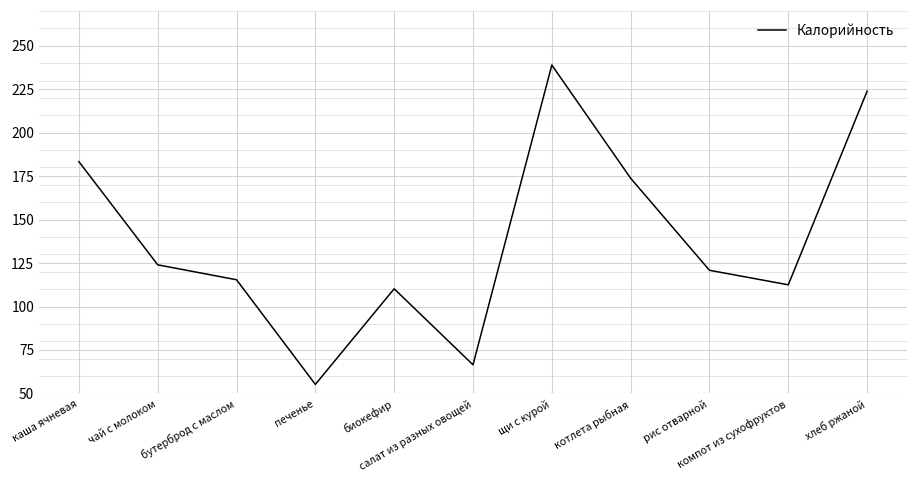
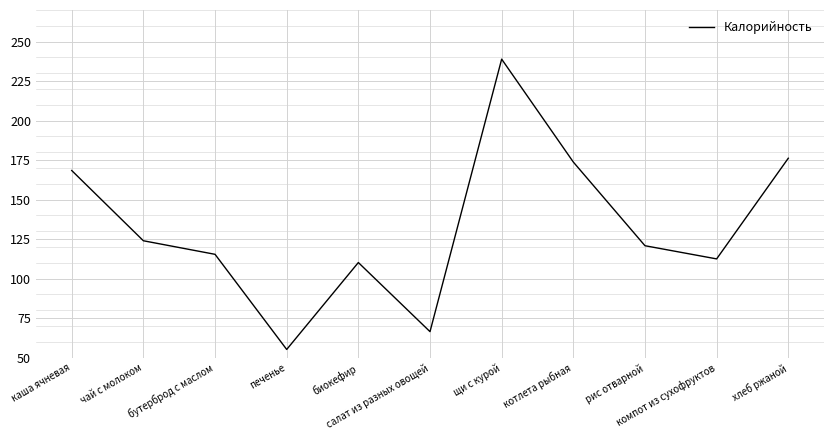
  {
-   "каша ячневая": 183,
+   "каша ячневая": 168,
    "чай с молоком": 124,
    "бутерброд с маслом": 115,
    "печенье": 55,
    "биокефир": 110,
    "салат из разных овощей": 66,
    "щи с курой": 239,
    "котлета рыбная": 174,
    "рис отварной": 121,
    "компот из сухофруктов": 113,
-   "хлеб ржаной": 224
+   "хлеб ржаной": 176
  }
